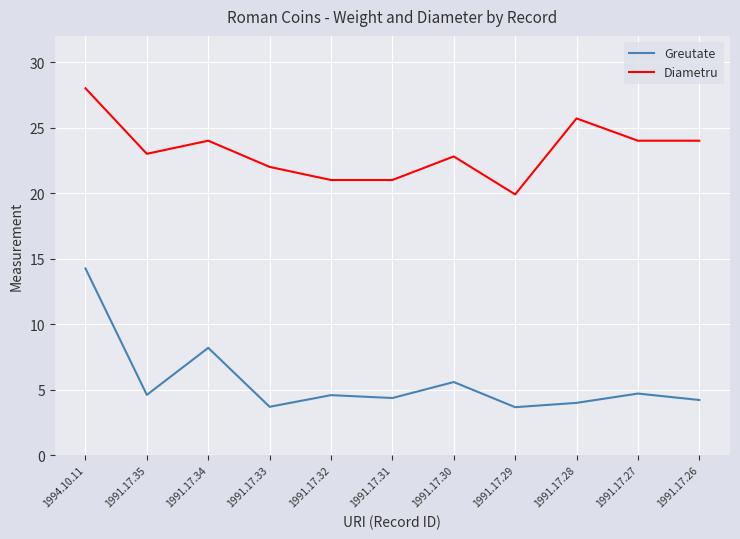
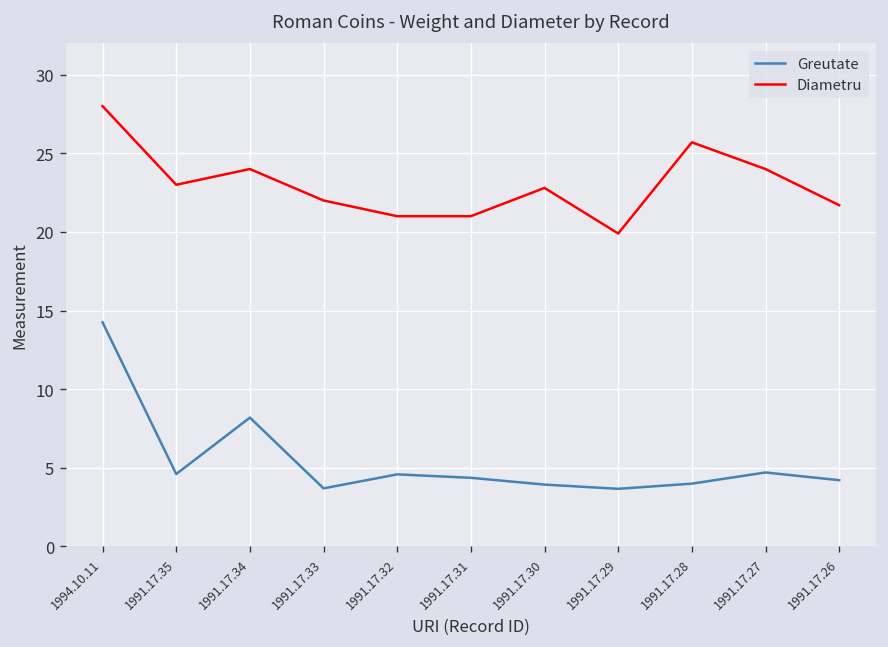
  {
    "Greutate": {
      "1994.10.11": 14.3,
      "1991.17.35": 4.6,
      "1991.17.34": 8.2,
      "1991.17.33": 3.7,
      "1991.17.32": 4.6,
      "1991.17.31": 4.4,
-     "1991.17.30": 5.6,
+     "1991.17.30": 3.9,
      "1991.17.29": 3.7,
      "1991.17.28": 4.0,
      "1991.17.27": 4.7,
      "1991.17.26": 4.2
    },
    "Diametru": {
      "1994.10.11": 28.0,
      "1991.17.35": 23.0,
      "1991.17.34": 24.0,
      "1991.17.33": 22.0,
      "1991.17.32": 21.0,
      "1991.17.31": 21.0,
      "1991.17.30": 22.8,
      "1991.17.29": 19.9,
      "1991.17.28": 25.7,
      "1991.17.27": 24.0,
-     "1991.17.26": 24.0
+     "1991.17.26": 21.7
    }
  }
